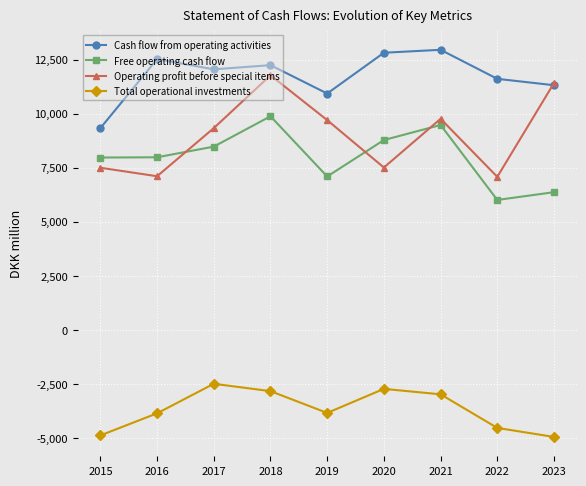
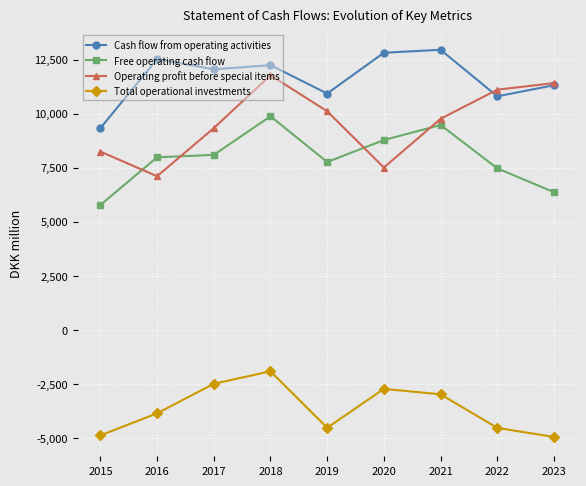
  {
    "Cash flow from operating activities": {
      "2015": "9,300",
      "2019": "10,900",
      "2020": "12,800",
      "2021": "12,900",
-     "2022": "11,600"
+     "2022": "10,800"
    },
    "Free operating cash flow": {
-     "2015": "8,000",
+     "2015": "5,800",
      "2016": "8,000",
-     "2017": "8,500",
+     "2017": "8,100",
      "2018": "9,900",
-     "2019": "7,100",
+     "2019": "7,800",
      "2020": "8,800",
      "2021": "9,500",
-     "2022": "6,000",
+     "2022": "7,500",
      "2023": "6,400"
    },
    "Operating profit before special items": {
-     "2015": "7,500",
+     "2015": "8,200",
      "2016": "7,100",
      "2017": "9,300",
-     "2019": "9,700",
+     "2019": "10,100",
      "2020": "7,500",
      "2021": "9,800",
-     "2022": "7,100"
+     "2022": "11,100"
    },
    "Total operational investments": {
      "2015": "-4,900",
      "2016": "-3,900",
      "2017": "-2,500",
-     "2018": "-2,800",
-     "2019": "-3,800",
+     "2018": "-1,900",
+     "2019": "-4,500",
      "2020": "-2,700",
      "2021": "-3,000",
      "2022": "-4,500",
      "2023": "-4,900"
    }
  }
